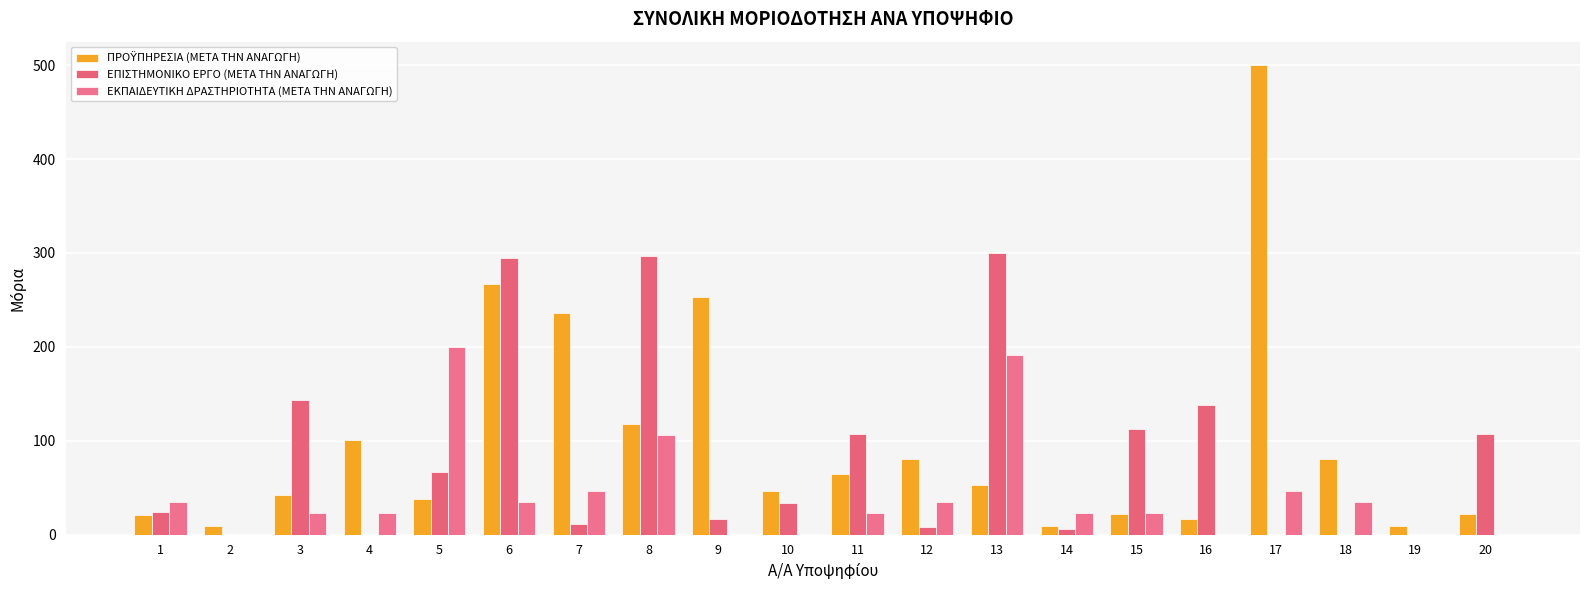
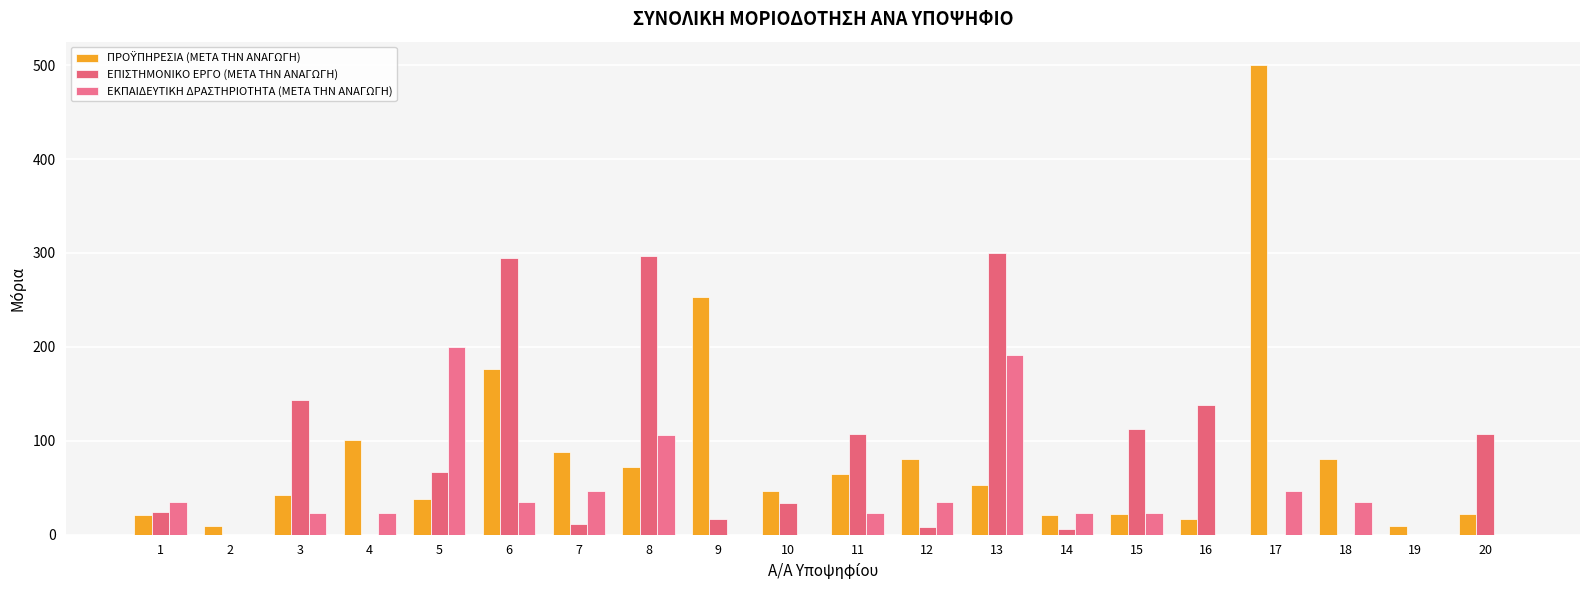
  {
    "ΠΡΟΫΠΗΡΕΣΙΑ (ΜΕΤΑ ΤΗΝ ΑΝΑΓΩΓΗ)": {
      "1": 20,
      "2": 10,
      "3": 40,
      "4": 100,
      "5": 40,
-     "6": 270,
-     "7": 240,
-     "8": 120,
+     "6": 180,
+     "7": 90,
+     "8": 70,
      "9": 250,
      "10": 50,
      "11": 60,
      "12": 80,
      "13": 50,
-     "14": 10,
+     "14": 20,
      "15": 20,
      "16": 20,
      "17": 500,
      "18": 80,
      "19": 10,
      "20": 20
    }
  }
